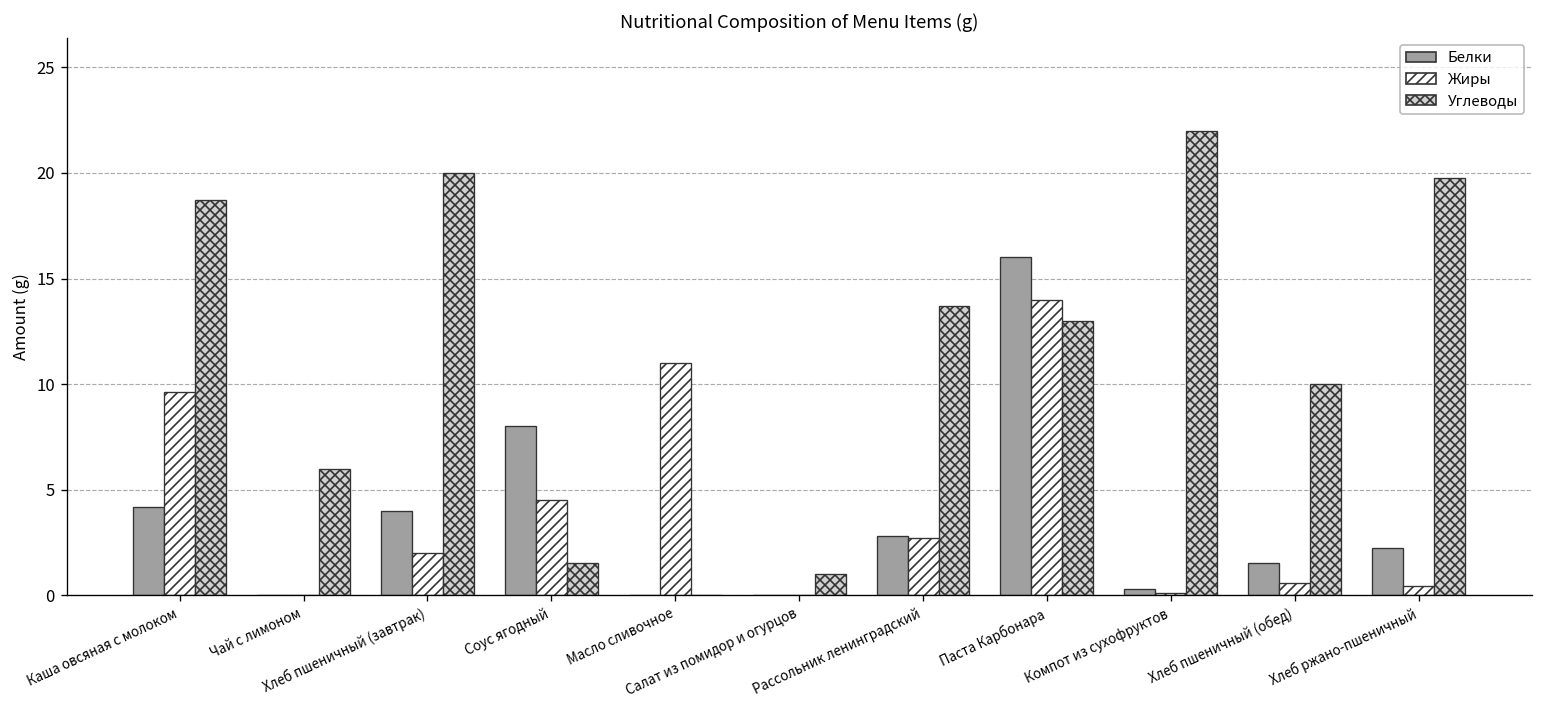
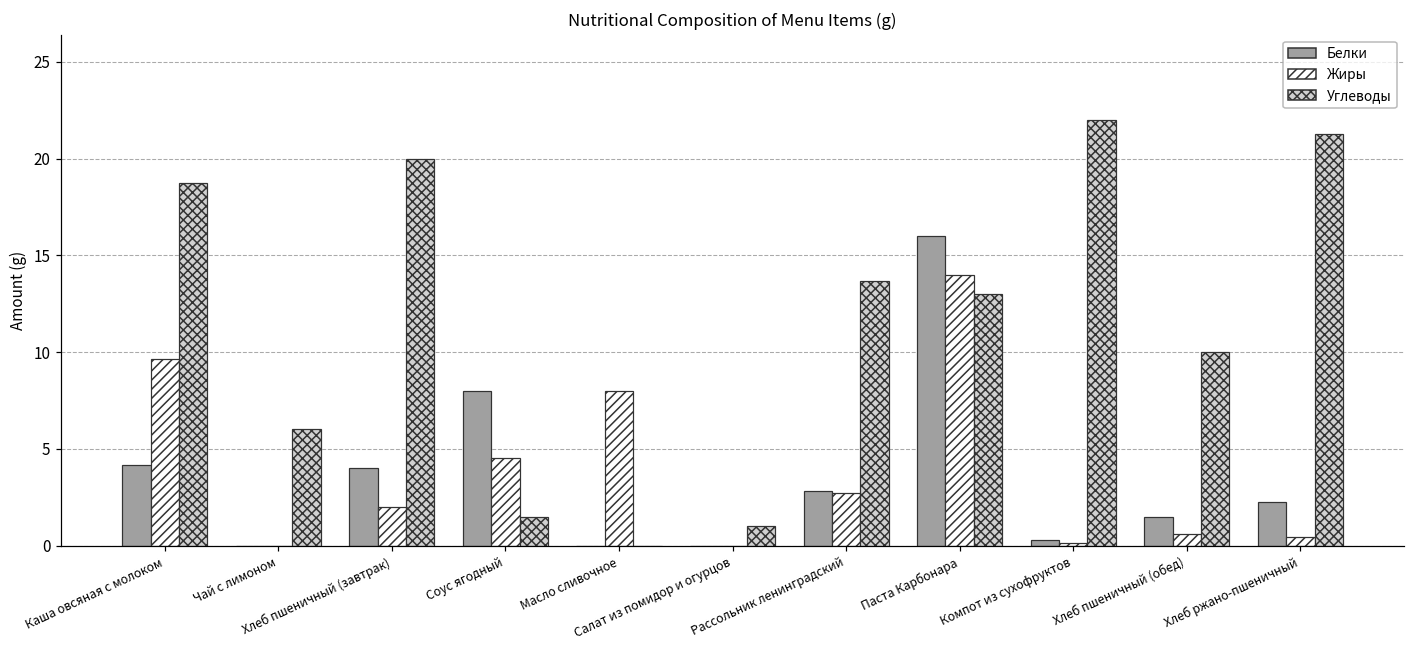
  {
    "Белки": {
      "Каша овсяная с молоком": 4.2,
      "Чай с лимоном": 0.0,
      "Хлеб пшеничный (завтрак)": 4.0,
      "Соус ягодный": 8.0,
      "Масло сливочное": 0.0,
      "Салат из помидор и огурцов": 0.0,
      "Рассольник ленинградский": 2.8,
      "Паста Карбонара": 16.0,
      "Компот из сухофруктов": 0.3,
      "Хлеб пшеничный (обед)": 1.5,
      "Хлеб ржано-пшеничный": 2.2
    },
    "Жиры": {
      "Каша овсяная с молоком": 9.6,
      "Чай с лимоном": 0,
      "Хлеб пшеничный (завтрак)": 2,
      "Соус ягодный": 4.5,
-     "Масло сливочное": 11,
+     "Масло сливочное": 8,
      "Салат из помидор и огурцов": 0,
      "Рассольник ленинградский": 2.7,
      "Паста Карбонара": 14,
      "Хлеб пшеничный (обед)": 0.6,
      "Хлеб ржано-пшеничный": 0.4
    },
    "Углеводы": {
      "Каша овсяная с молоком": 18.7,
      "Чай с лимоном": 6.0,
      "Хлеб пшеничный (завтрак)": 20.0,
      "Соус ягодный": 1.5,
      "Масло сливочное": 0.0,
      "Салат из помидор и огурцов": 1.0,
      "Рассольник ленинградский": 13.7,
      "Паста Карбонара": 13.0,
      "Компот из сухофруктов": 22.0,
      "Хлеб пшеничный (обед)": 10.0,
-     "Хлеб ржано-пшеничный": 19.8
+     "Хлеб ржано-пшеничный": 21.3
    }
  }
